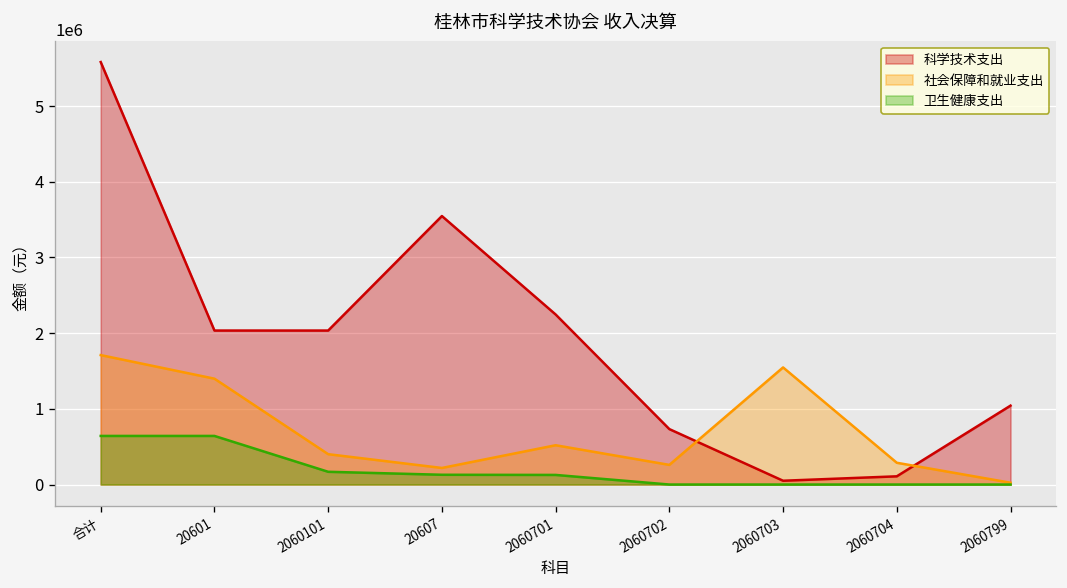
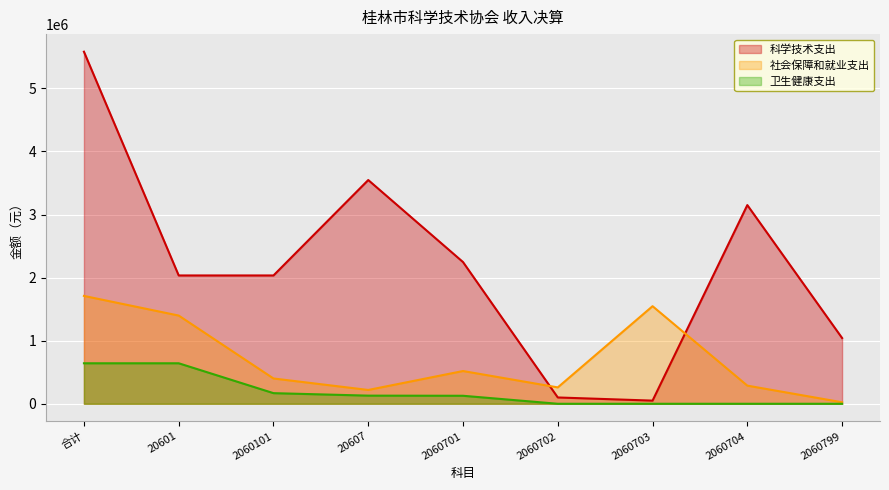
  {
    "科学技术支出": {
      "合计": 5600000,
      "20601": 2000000,
      "2060101": 2000000,
      "20607": 3500000,
      "2060701": 2200000,
-     "2060702": 700000,
+     "2060702": 100000,
      "2060703": 100000,
-     "2060704": 100000,
+     "2060704": 3100000,
      "2060799": 1000000
    },
    "社会保障和就业支出": {
      "合计": 1700000,
      "20601": 1400000,
      "2060101": 400000,
      "20607": 200000,
      "2060701": 500000,
      "2060702": 300000,
      "2060703": 1500000,
      "2060704": 300000
    },
    "卫生健康支出": {
      "合计": 600000,
      "20601": 600000,
      "2060101": 200000,
      "20607": 100000,
      "2060701": 100000,
      "2060702": 0,
      "2060703": 0,
      "2060704": 0
    }
  }
